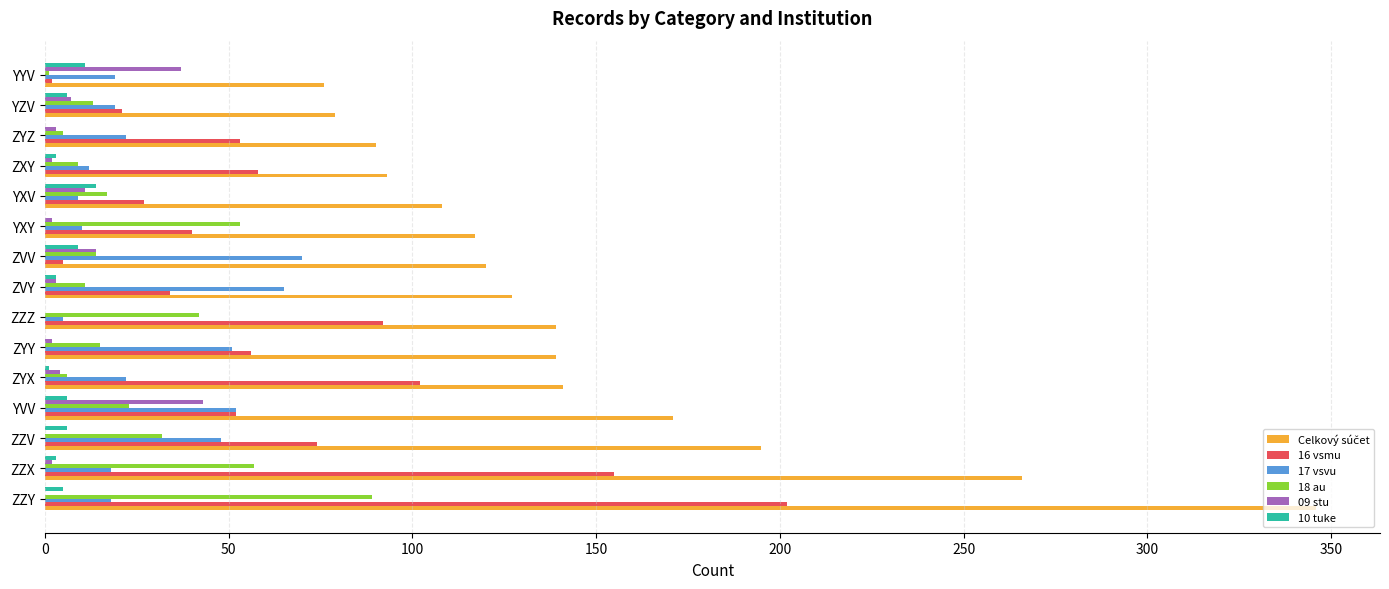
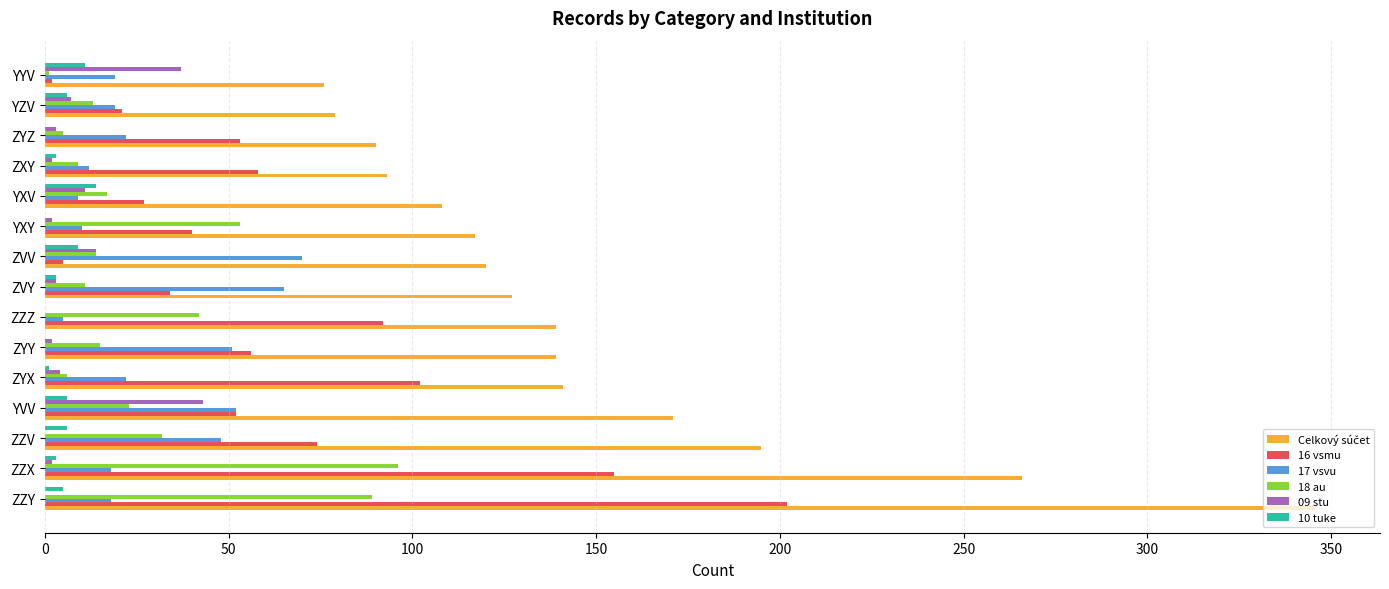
  {
    "Celkový súčet": {
      "YYV": 76,
      "YZV": 79,
      "ZYZ": 90,
      "ZXY": 93,
      "YXV": 108,
      "YXY": 117,
      "ZVV": 120,
      "ZVY": 127,
      "ZZZ": 139,
      "ZYY": 139,
      "ZYX": 141,
      "YVV": 171,
      "ZZV": 195,
      "ZZX": 266
    },
    "16 vsmu": {
      "YYV": 2,
      "YZV": 21,
      "ZYZ": 53,
      "ZXY": 58,
      "YXV": 27,
      "YXY": 40,
      "ZVV": 5,
      "ZVY": 34,
      "ZZZ": 92,
      "ZYY": 56,
      "ZYX": 102,
      "YVV": 52,
      "ZZV": 74,
      "ZZX": 155,
      "ZZY": 202
    },
    "17 vsvu": {
      "YYV": 19,
      "YZV": 19,
      "ZYZ": 22,
      "ZXY": 12,
      "YXV": 9,
      "YXY": 10,
      "ZVV": 70,
      "ZVY": 65,
      "ZZZ": 5,
      "ZYY": 51,
      "ZYX": 22,
      "YVV": 52,
      "ZZV": 48,
      "ZZX": 18,
      "ZZY": 18
    },
    "18 au": {
      "YYV": 1,
      "YZV": 13,
      "ZYZ": 5,
      "ZXY": 9,
      "YXV": 17,
      "YXY": 53,
      "ZVV": 14,
      "ZVY": 11,
      "ZZZ": 42,
      "ZYY": 15,
      "ZYX": 6,
      "YVV": 23,
      "ZZV": 32,
-     "ZZX": 57,
+     "ZZX": 96,
      "ZZY": 89
    },
    "09 stu": {
      "YYV": 37,
      "YZV": 7,
      "ZYZ": 3,
      "ZXY": 2,
      "YXV": 11,
      "YXY": 2,
      "ZVV": 14,
      "ZVY": 3,
      "ZZZ": 0,
      "ZYY": 2,
      "ZYX": 4,
      "YVV": 43,
      "ZZV": 0,
      "ZZX": 2,
      "ZZY": 0
    },
    "10 tuke": {
      "YYV": 11,
      "YZV": 6,
      "ZYZ": 0,
      "ZXY": 3,
      "YXV": 14,
      "YXY": 0,
      "ZVV": 9,
      "ZVY": 3,
      "ZZZ": 0,
      "ZYY": 0,
      "ZYX": 1,
      "YVV": 6,
      "ZZV": 6,
      "ZZX": 3,
      "ZZY": 5
    }
  }
